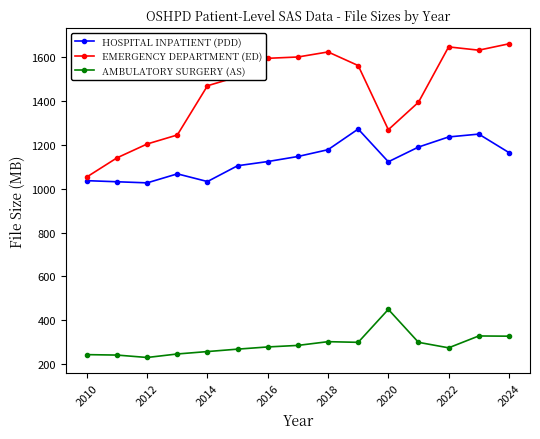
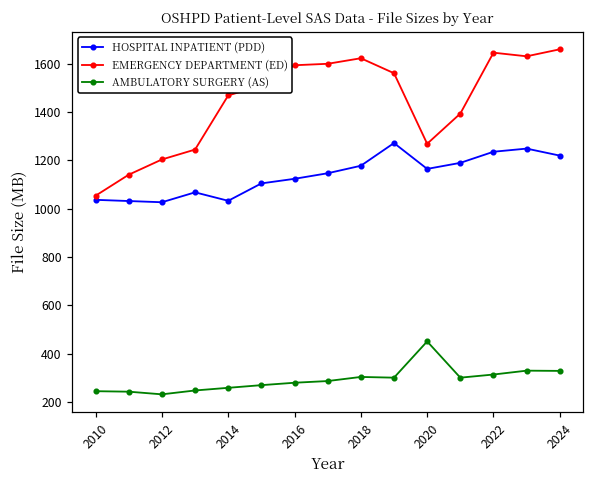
  {
    "HOSPITAL INPATIENT (PDD)": {
      "2010": 1040,
      "2012": 1030,
      "2014": 1030,
      "2016": 1120,
      "2018": 1180,
-     "2020": 1120,
+     "2020": 1160,
      "2022": 1240,
-     "2024": 1160
+     "2024": 1220
    },
    "EMERGENCY DEPARTMENT (ED)": {
      "2010": 1050,
      "2012": 1200,
      "2014": 1470,
      "2016": 1590,
      "2018": 1620,
      "2020": 1270,
      "2022": 1650,
      "2024": 1660
    },
    "AMBULATORY SURGERY (AS)": {
      "2010": 240,
      "2012": 230,
      "2014": 260,
      "2016": 280,
      "2018": 300,
      "2020": 450,
-     "2022": 280,
+     "2022": 310,
      "2024": 330
    }
  }
